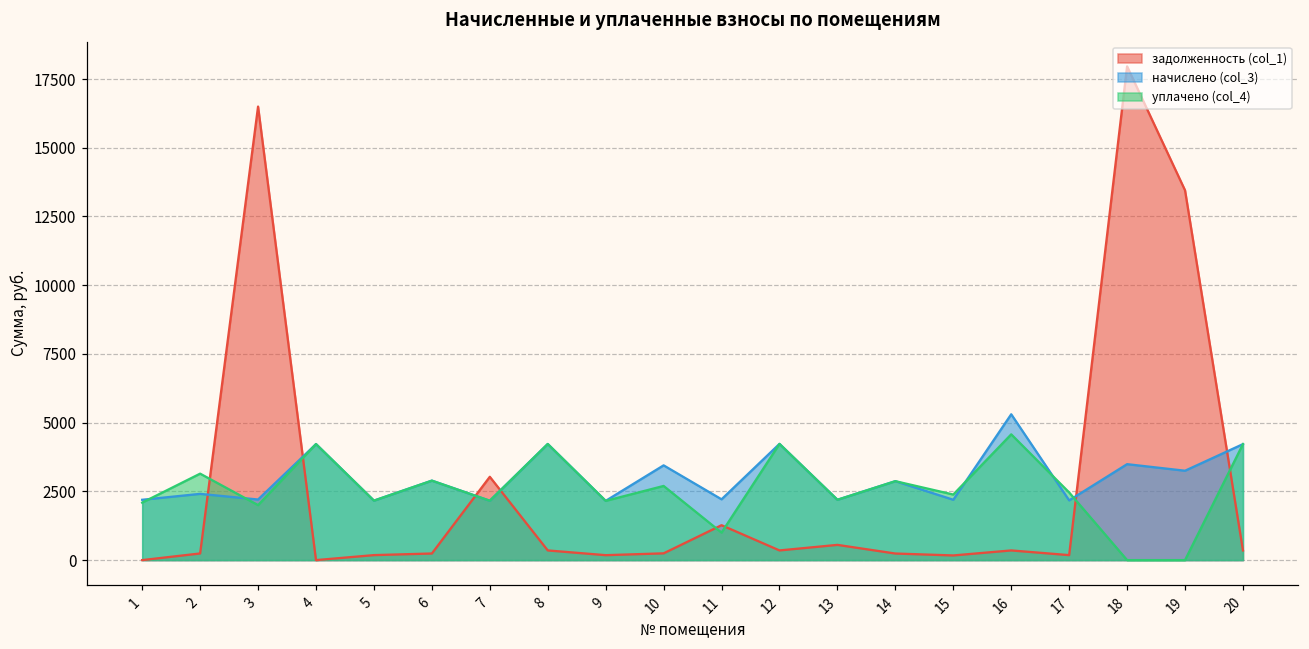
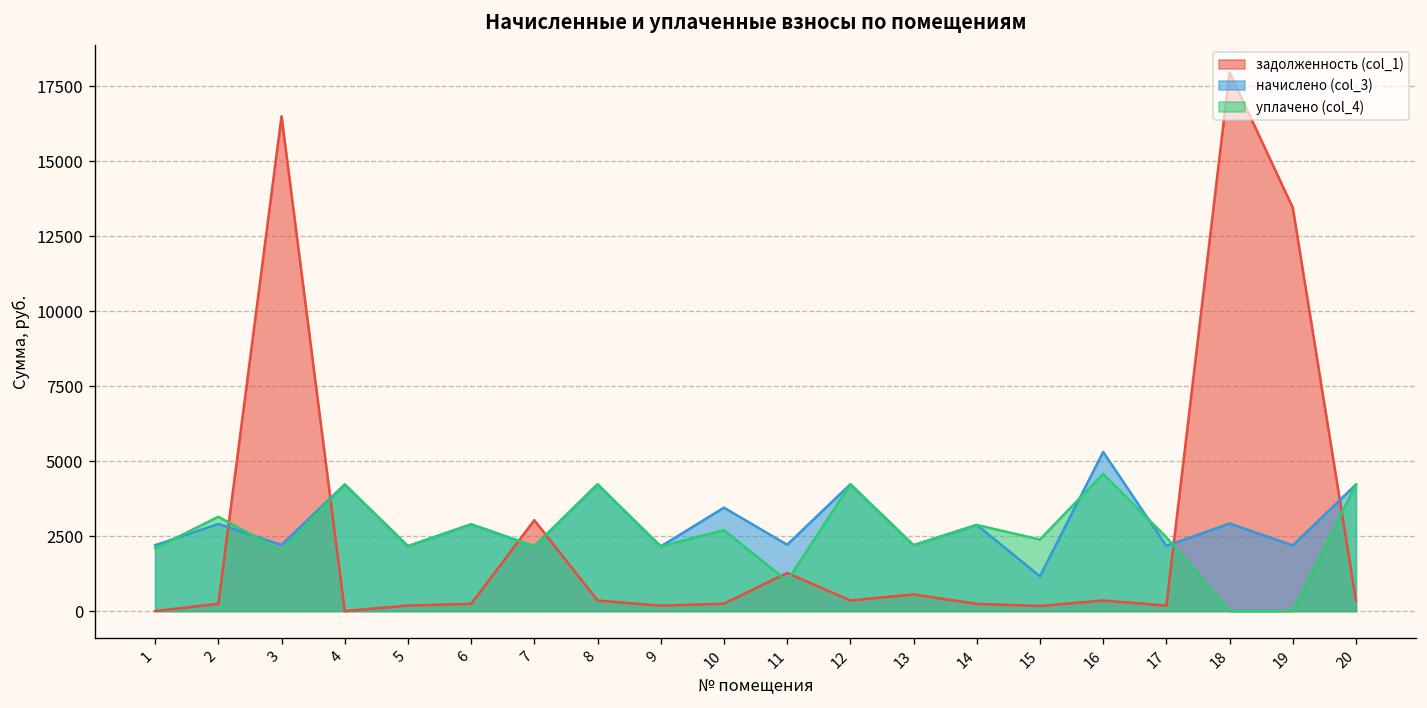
  {
    "задолженность (col_1)": {
      "1": 0,
      "2": 200,
      "3": 16500,
      "4": 0,
      "5": 200,
      "6": 200,
      "7": 3000,
      "8": 400,
      "9": 200,
      "10": 200,
      "11": 1300,
      "12": 400,
      "13": 600,
      "14": 200,
      "15": 200,
      "16": 400,
      "17": 200,
      "19": 13500,
      "20": 400
    },
    "начислено (col_3)": {
      "1": 2200,
-     "2": 2400,
+     "2": 2900,
      "3": 2200,
      "10": 3400,
      "11": 2200,
-     "15": 2200,
+     "15": 1200,
      "16": 5300,
      "17": 2200,
-     "18": 3500,
-     "19": 3300
+     "18": 2900,
+     "19": 2200
    },
    "уплачено (col_4)": {
      "1": 2100,
      "2": 3100,
      "3": 2000,
      "10": 2700,
      "11": 1000,
      "15": 2400,
      "16": 4600,
      "17": 2500,
      "18": 0,
      "19": 0
    }
  }
